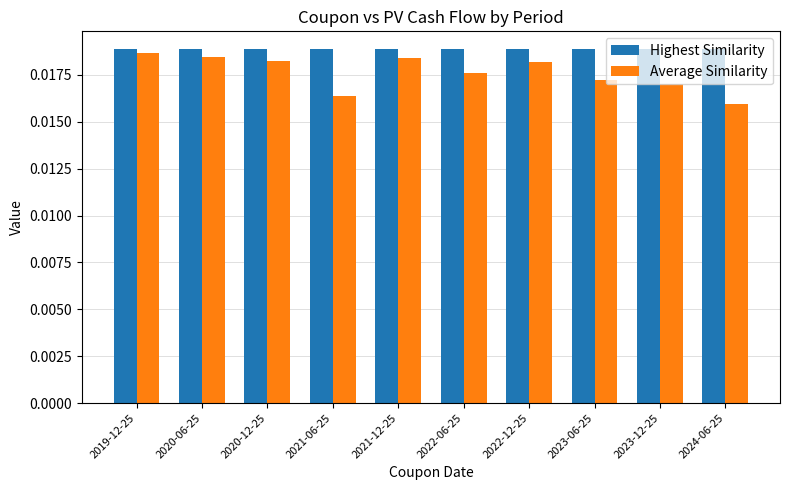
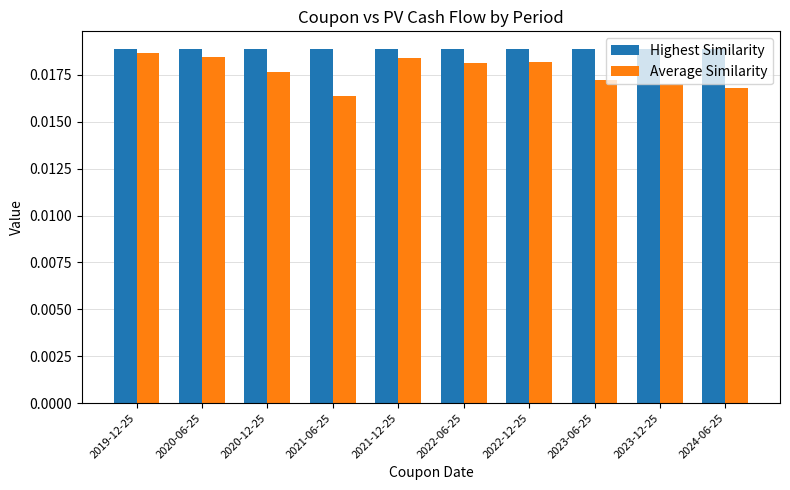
  {
    "Highest Similarity": {
      "2019-12-25": 0.0189,
      "2020-06-25": 0.0189,
      "2020-12-25": 0.0189,
      "2021-06-25": 0.0189,
      "2021-12-25": 0.0189,
      "2022-06-25": 0.0189,
      "2022-12-25": 0.0189,
      "2023-06-25": 0.0189
    },
    "Average Similarity": {
      "2019-12-25": 0.0187,
      "2020-06-25": 0.0184,
-     "2020-12-25": 0.0182,
+     "2020-12-25": 0.0176,
      "2021-06-25": 0.0164,
      "2021-12-25": 0.0184,
-     "2022-06-25": 0.0176,
+     "2022-06-25": 0.0181,
      "2022-12-25": 0.0182,
-     "2024-06-25": 0.0160
+     "2024-06-25": 0.0168
    }
  }
